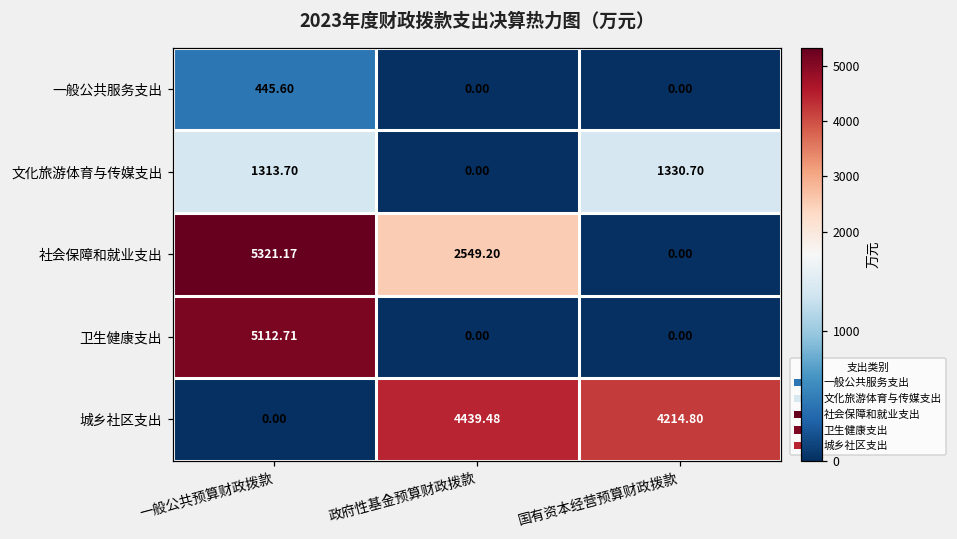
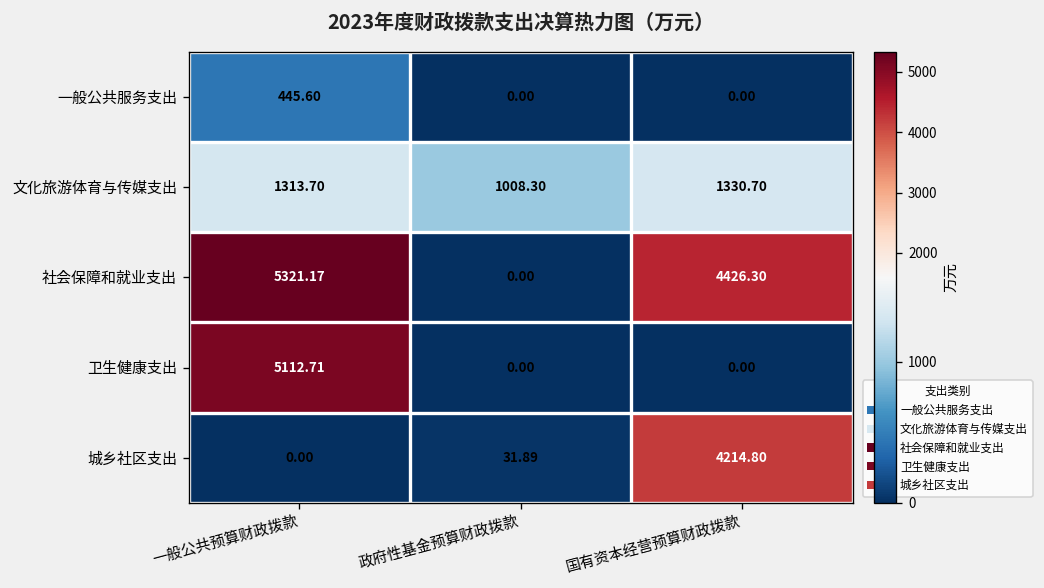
  {
    "一般公共服务支出": {
      "一般公共预算财政拨款": 445.60,
      "政府性基金预算财政拨款": 0.00,
      "国有资本经营预算财政拨款": 0.00
    },
    "文化旅游体育与传媒支出": {
      "一般公共预算财政拨款": 1313.70,
-     "政府性基金预算财政拨款": 0.00,
+     "政府性基金预算财政拨款": 1008.30,
      "国有资本经营预算财政拨款": 1330.70
    },
    "社会保障和就业支出": {
      "一般公共预算财政拨款": 5321.17,
-     "政府性基金预算财政拨款": 2549.20,
-     "国有资本经营预算财政拨款": 0.00
+     "政府性基金预算财政拨款": 0.00,
+     "国有资本经营预算财政拨款": 4426.30
    },
    "卫生健康支出": {
      "一般公共预算财政拨款": 5112.71,
      "政府性基金预算财政拨款": 0.00,
      "国有资本经营预算财政拨款": 0.00
    },
    "城乡社区支出": {
      "一般公共预算财政拨款": 0.00,
-     "政府性基金预算财政拨款": 4439.48,
+     "政府性基金预算财政拨款": 31.89,
      "国有资本经营预算财政拨款": 4214.80
    }
  }
